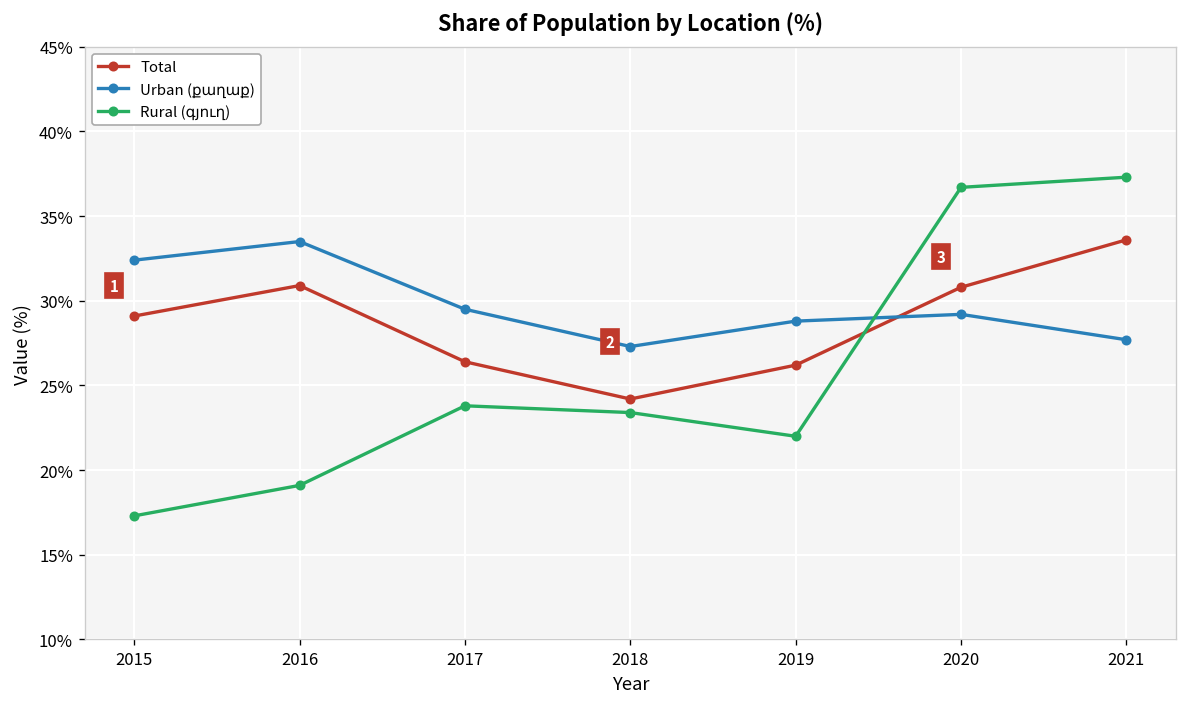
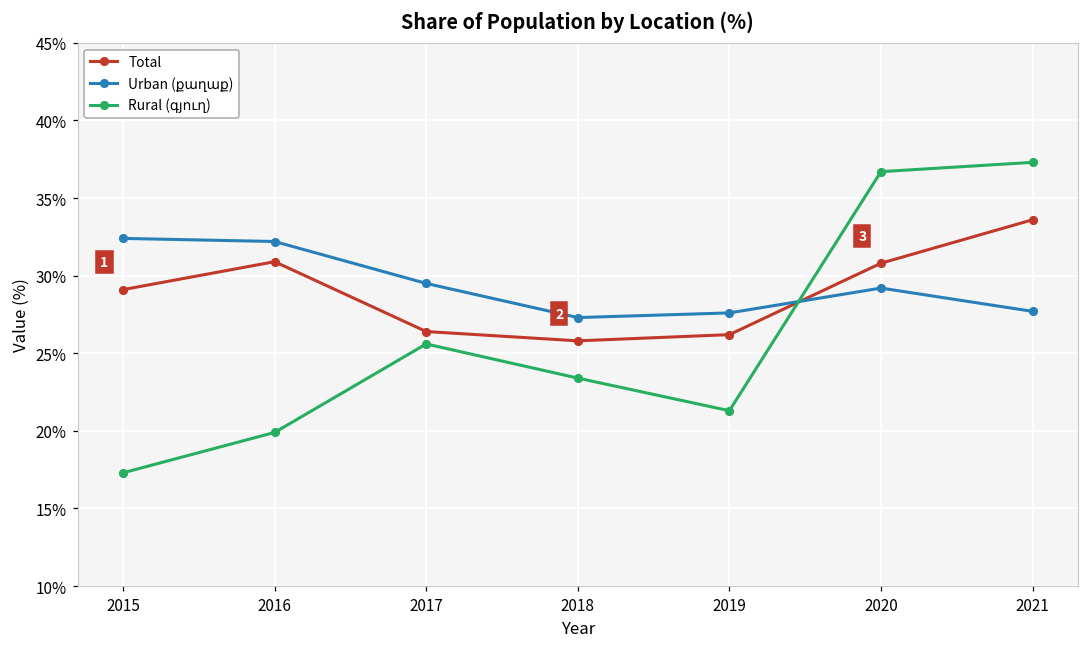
  {
    "Total": {
      "2015": "29.1%",
      "2016": "30.9%",
      "2017": "26.4%",
-     "2018": "24.2%",
+     "2018": "25.8%",
      "2019": "26.2%",
      "2021": "33.6%"
    },
    "Urban (քաղաք)": {
-     "2016": "33.5%",
+     "2016": "32.2%",
      "2017": "29.5%",
-     "2019": "28.8%",
+     "2019": "27.6%",
      "2020": "29.2%",
      "2021": "27.7%"
    },
    "Rural (գյուղ)": {
      "2015": "17.3%",
-     "2016": "19.1%",
-     "2017": "23.8%",
+     "2016": "19.9%",
+     "2017": "25.6%",
      "2018": "23.4%",
-     "2019": "22.0%",
+     "2019": "21.3%",
      "2020": "36.7%",
      "2021": "37.3%"
    }
  }
